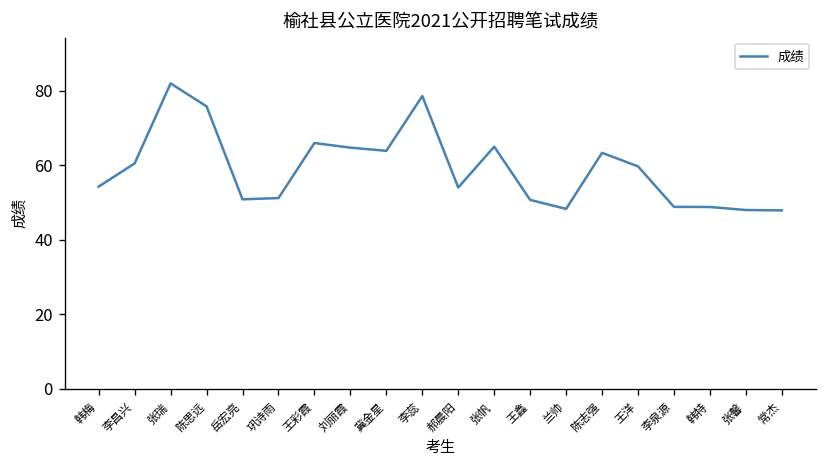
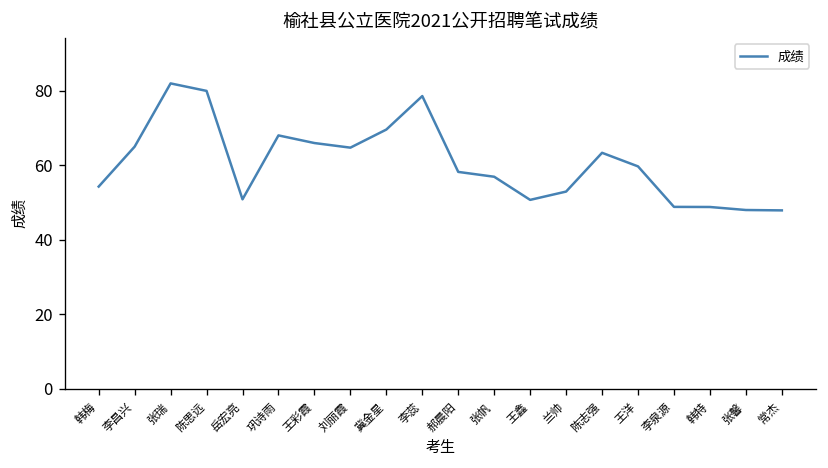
  {
    "韩梅": 54,
-   "李昌兴": 61,
+   "李昌兴": 65,
    "张瑞": 82,
-   "陈思远": 76,
+   "陈思远": 80,
    "岳宏亮": 51,
-   "巩诗雨": 51,
+   "巩诗雨": 68,
    "王彩霞": 66,
    "刘丽霞": 65,
-   "冀金星": 64,
+   "冀金星": 70,
    "李蕊": 79,
-   "郝晨阳": 54,
-   "张帆": 65,
+   "郝晨阳": 58,
+   "张帆": 57,
    "王鑫": 51,
-   "兰帅": 48,
+   "兰帅": 53,
    "陈志强": 63,
    "王洋": 60,
    "李泉源": 49,
    "韩特": 49,
    "张馨": 48,
    "常杰": 48
  }
